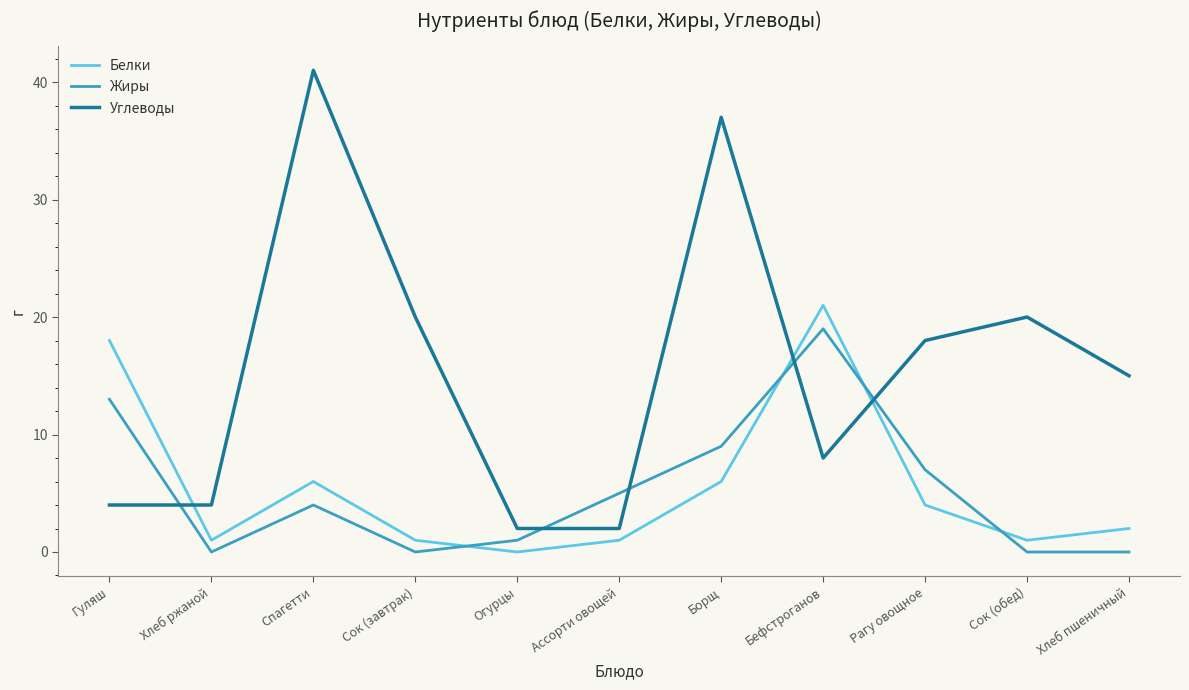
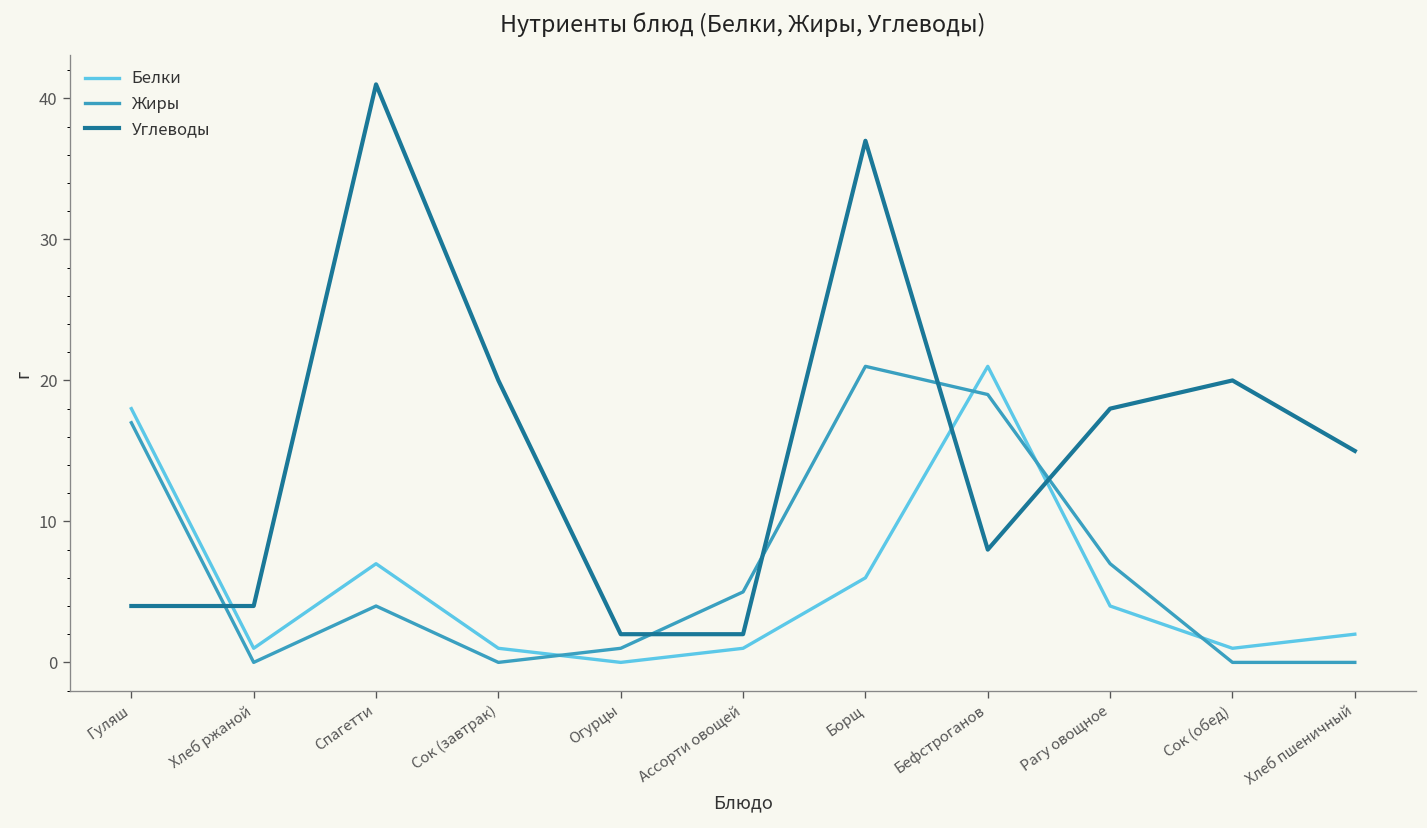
  {
    "Белки": {
      "Гуляш": 18,
      "Хлеб ржаной": 1,
-     "Спагетти": 6,
+     "Спагетти": 7,
      "Сок (завтрак)": 1,
      "Огурцы": 0,
      "Ассорти овощей": 1,
      "Борщ": 6,
      "Бефстроганов": 21,
      "Рагу овощное": 4,
      "Сок (обед)": 1,
      "Хлеб пшеничный": 2
    },
    "Жиры": {
-     "Гуляш": 13,
+     "Гуляш": 17,
      "Хлеб ржаной": 0,
      "Спагетти": 4,
      "Сок (завтрак)": 0,
      "Огурцы": 1,
      "Ассорти овощей": 5,
-     "Борщ": 9,
+     "Борщ": 21,
      "Бефстроганов": 19,
      "Рагу овощное": 7,
      "Сок (обед)": 0,
      "Хлеб пшеничный": 0
    },
    "Углеводы": {
      "Гуляш": 4,
      "Хлеб ржаной": 4,
      "Спагетти": 41,
      "Сок (завтрак)": 20,
      "Огурцы": 2,
      "Ассорти овощей": 2,
      "Борщ": 37,
      "Бефстроганов": 8,
      "Рагу овощное": 18,
      "Сок (обед)": 20,
      "Хлеб пшеничный": 15
    }
  }
